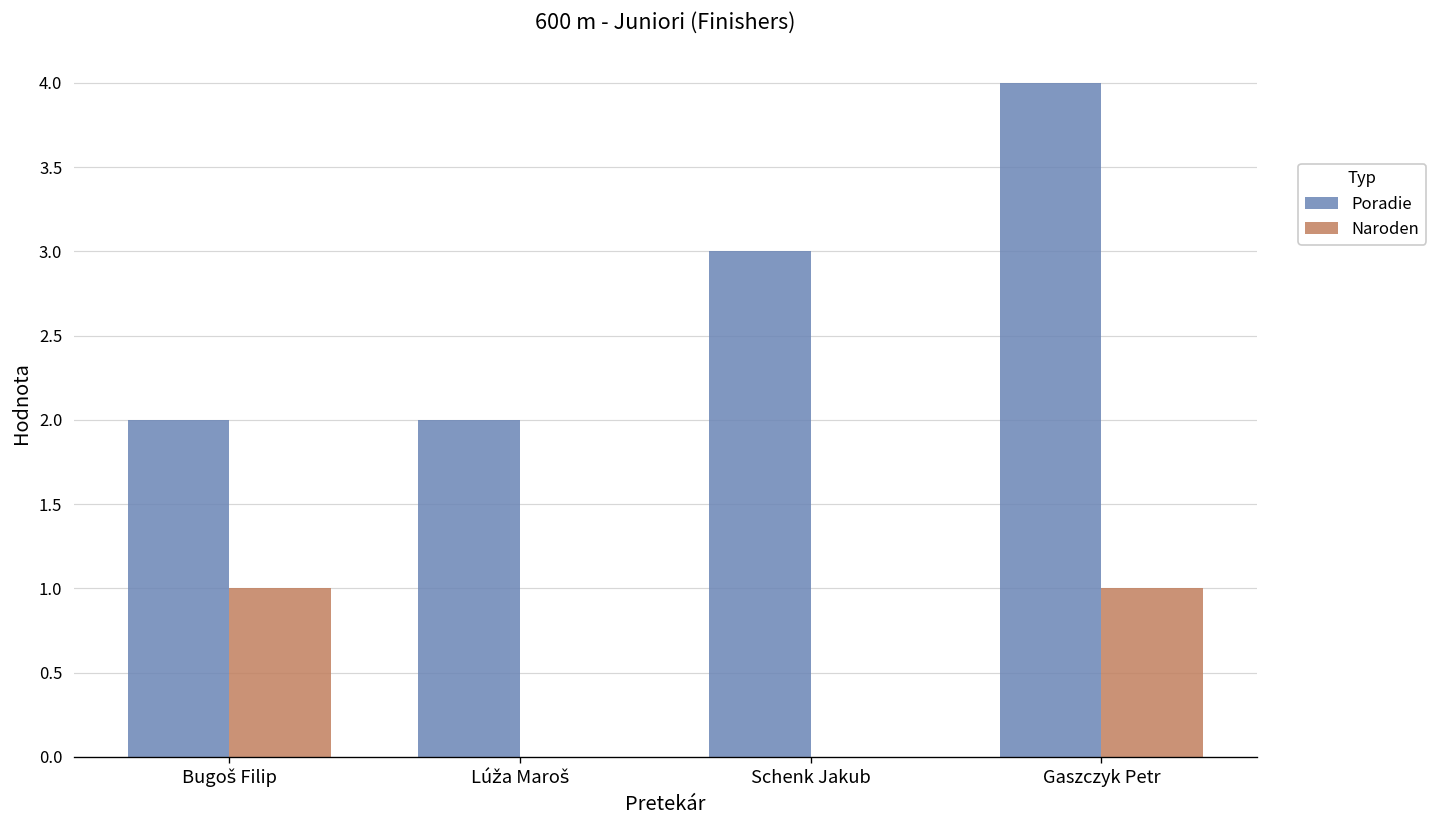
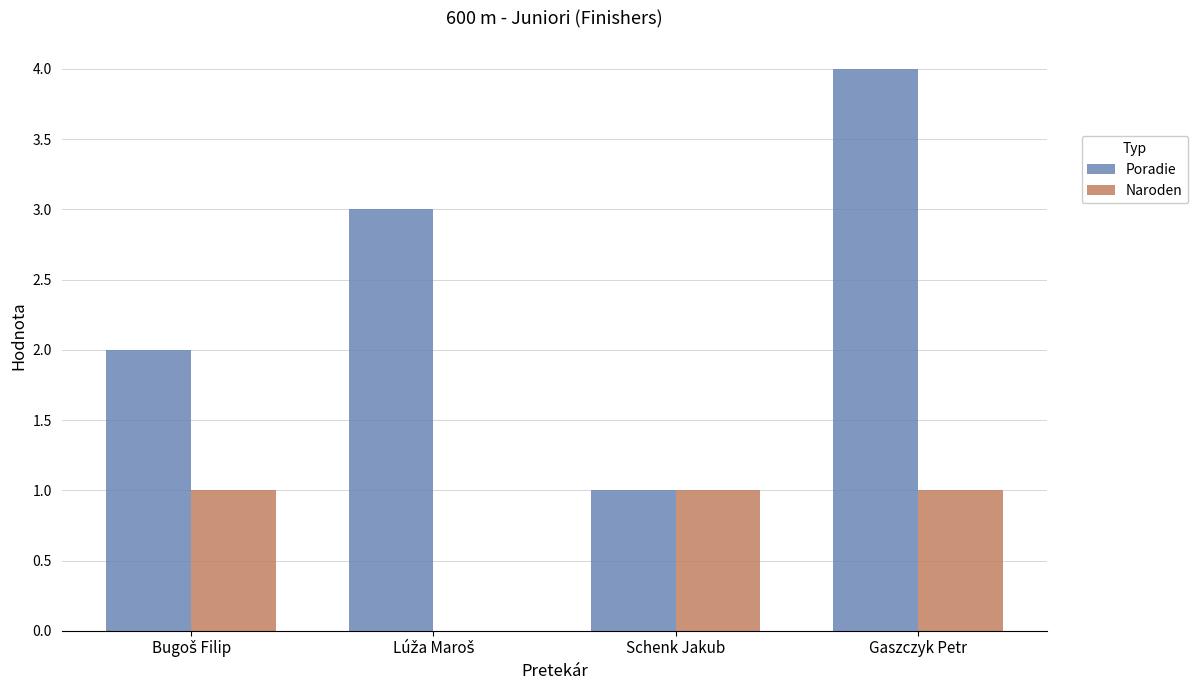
  {
    "Poradie": {
      "Bugoš Filip": 2,
-     "Lúža Maroš": 2,
-     "Schenk Jakub": 3,
+     "Lúža Maroš": 3,
+     "Schenk Jakub": 1,
      "Gaszczyk Petr": 4
    },
    "Naroden": {
      "Bugoš Filip": 1,
      "Lúža Maroš": 0,
-     "Schenk Jakub": 0,
+     "Schenk Jakub": 1,
      "Gaszczyk Petr": 1
    }
  }
